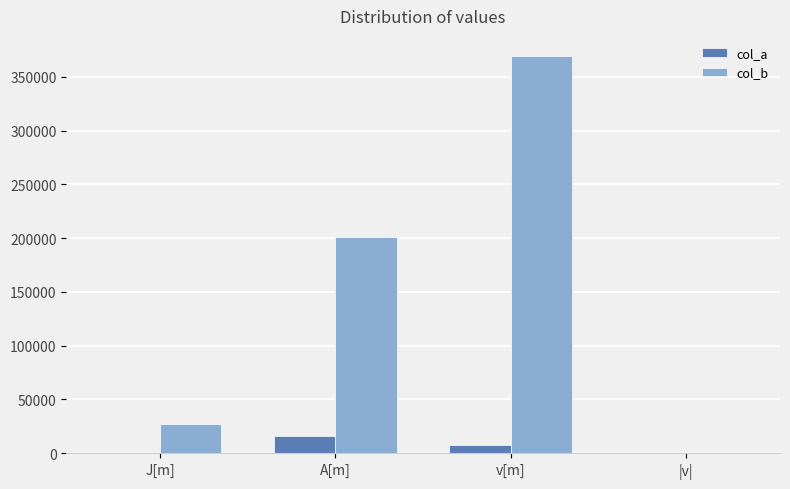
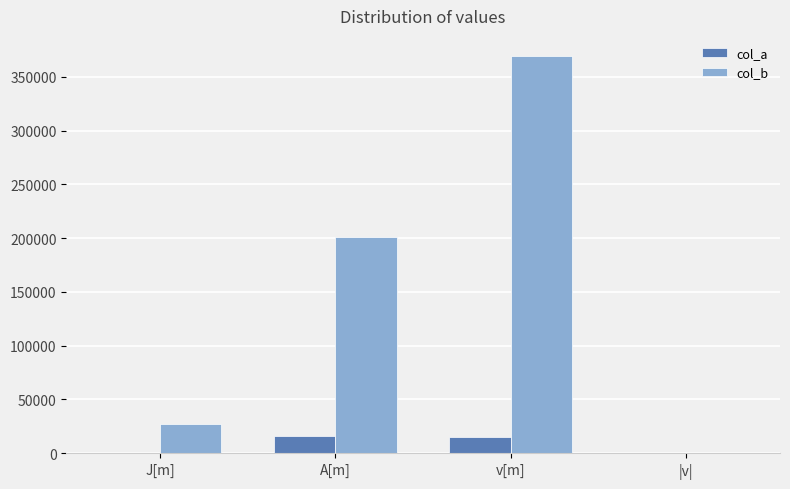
  {
    "col_a": {
      "A[m]": 16000,
-     "v[m]": 8000,
+     "v[m]": 15000,
      "|v|": 0
    },
    "col_b": {
      "J[m]": 27000,
      "A[m]": 201000,
      "v[m]": 370000
    }
  }
